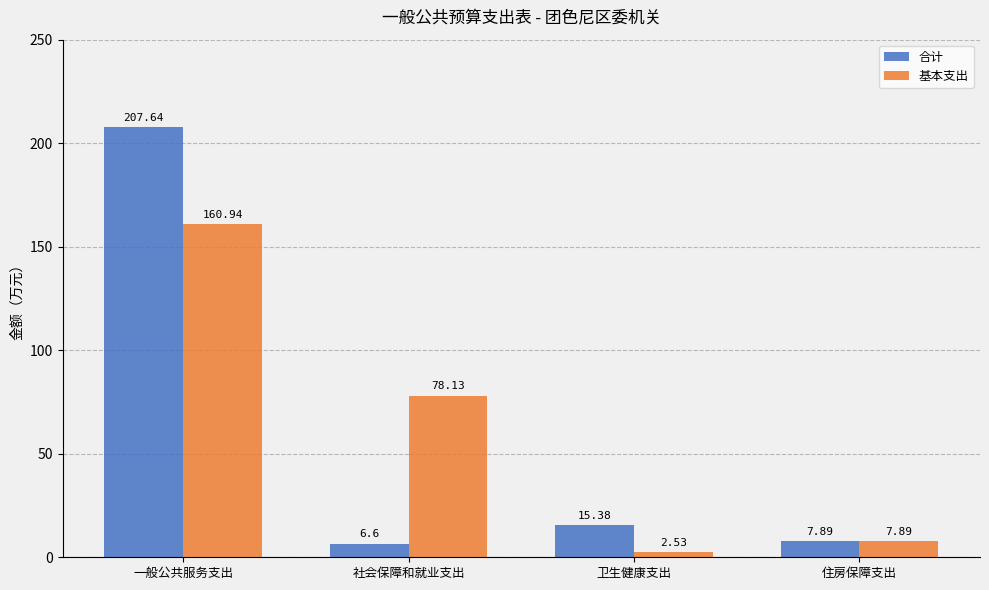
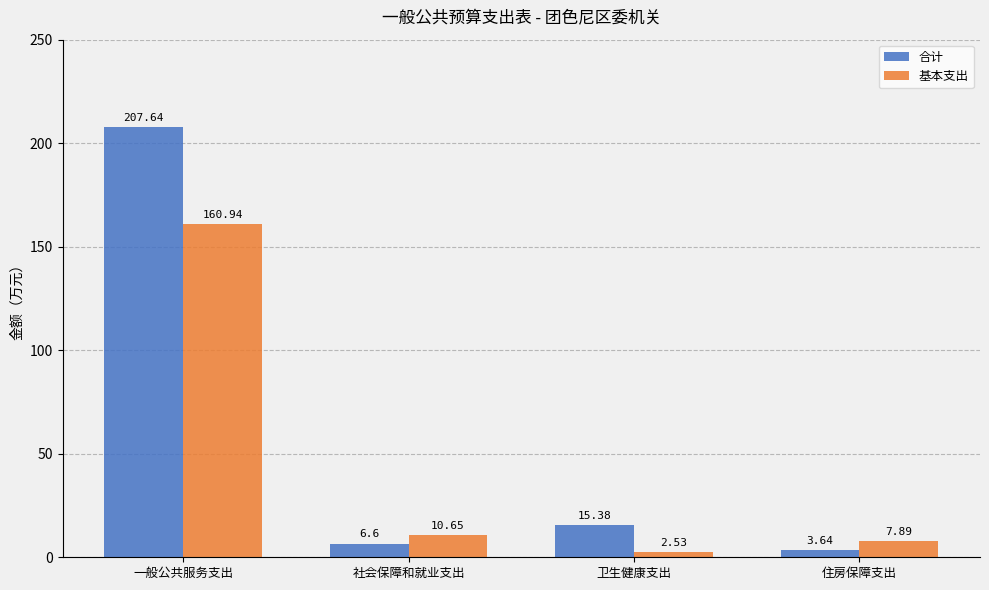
  {
    "合计": {
      "一般公共服务支出": 207.64,
      "社会保障和就业支出": 6.6,
      "卫生健康支出": 15.38,
-     "住房保障支出": 7.89
+     "住房保障支出": 3.64
    },
    "基本支出": {
      "一般公共服务支出": 160.94,
-     "社会保障和就业支出": 78.13,
+     "社会保障和就业支出": 10.65,
      "卫生健康支出": 2.53,
      "住房保障支出": 7.89
    }
  }
